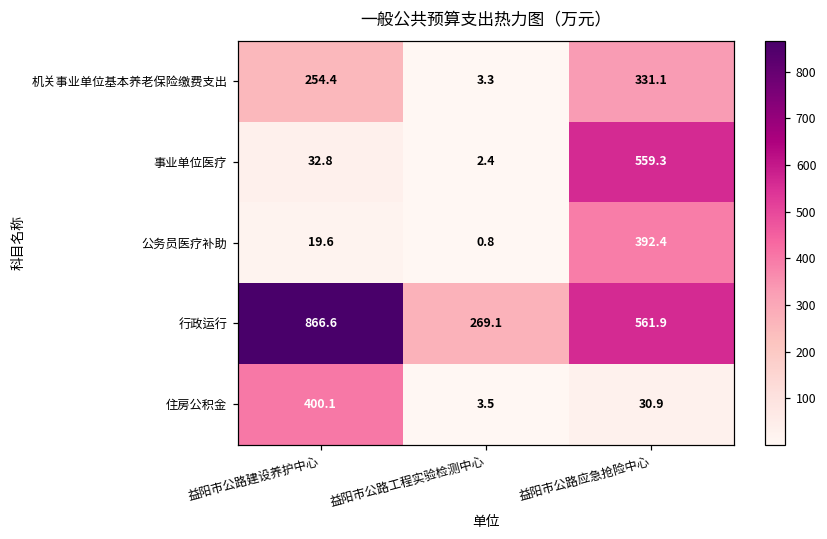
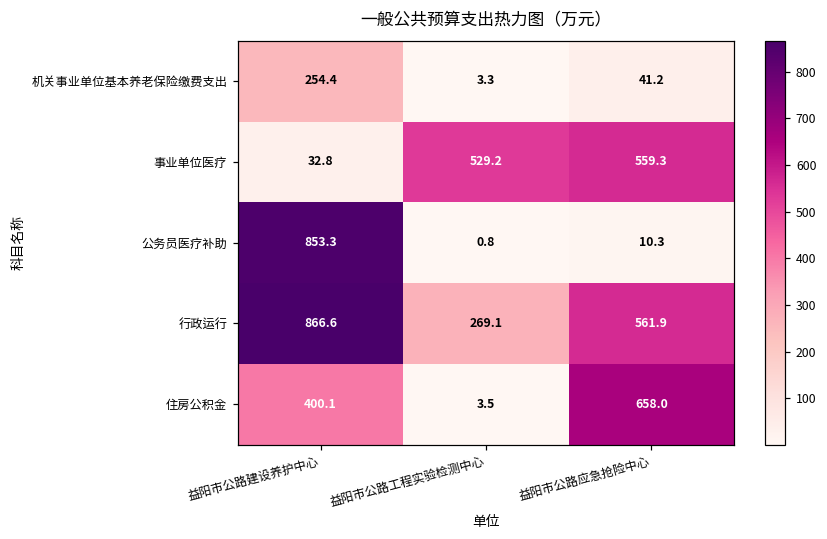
  {
    "机关事业单位基本养老保险缴费支出": {
      "益阳市公路建设养护中心": 254.4,
      "益阳市公路工程实验检测中心": 3.3,
-     "益阳市公路应急抢险中心": 331.1
+     "益阳市公路应急抢险中心": 41.2
    },
    "事业单位医疗": {
      "益阳市公路建设养护中心": 32.8,
-     "益阳市公路工程实验检测中心": 2.4,
+     "益阳市公路工程实验检测中心": 529.2,
      "益阳市公路应急抢险中心": 559.3
    },
    "公务员医疗补助": {
-     "益阳市公路建设养护中心": 19.6,
+     "益阳市公路建设养护中心": 853.3,
      "益阳市公路工程实验检测中心": 0.8,
-     "益阳市公路应急抢险中心": 392.4
+     "益阳市公路应急抢险中心": 10.3
    },
    "行政运行": {
      "益阳市公路建设养护中心": 866.6,
      "益阳市公路工程实验检测中心": 269.1,
      "益阳市公路应急抢险中心": 561.9
    },
    "住房公积金": {
      "益阳市公路建设养护中心": 400.1,
      "益阳市公路工程实验检测中心": 3.5,
-     "益阳市公路应急抢险中心": 30.9
+     "益阳市公路应急抢险中心": 658.0
    }
  }
